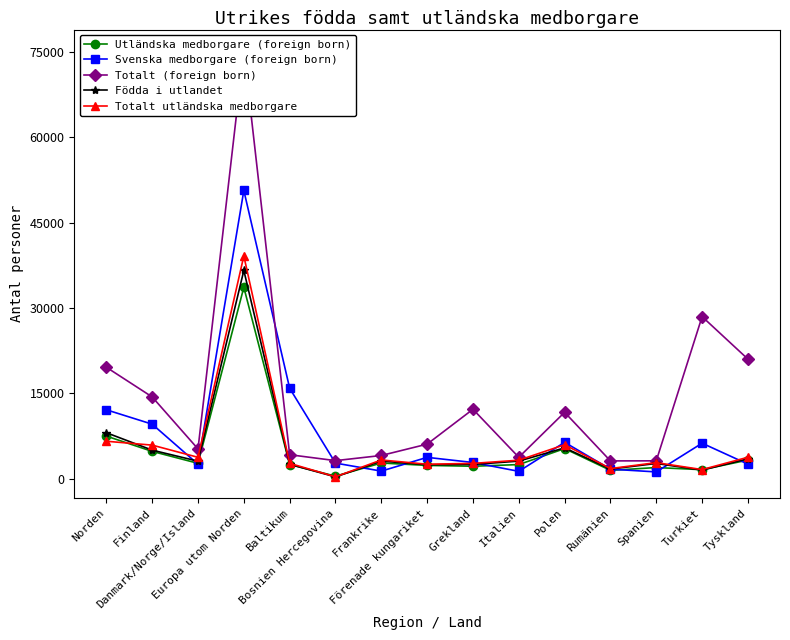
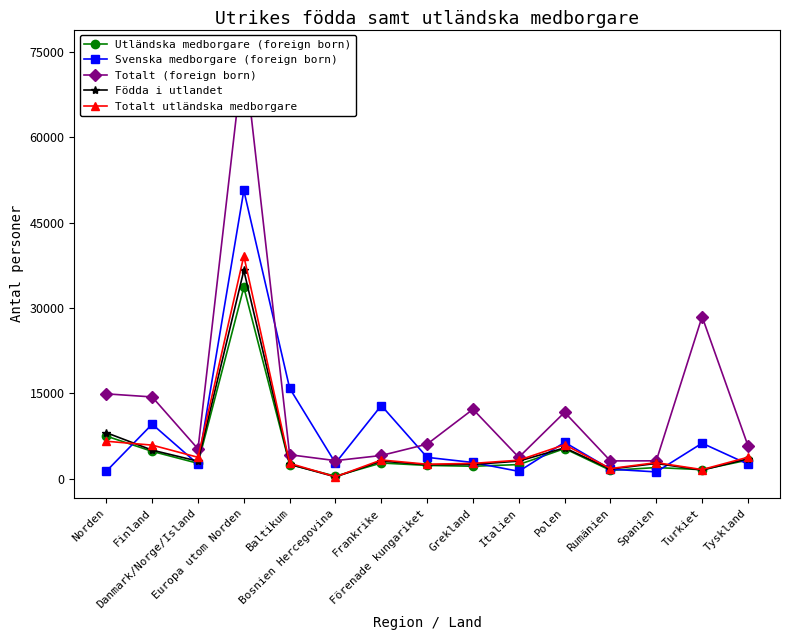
  {
    "Utländska medborgare (foreign born)": {
      "Norden": 7000,
      "Europa utom Norden": 34000,
      "Italien": 2000,
      "Spanien": 2000
    },
    "Svenska medborgare (foreign born)": {
-     "Norden": 12000,
+     "Norden": 1000,
      "Finland": 10000,
      "Europa utom Norden": 51000,
      "Baltikum": 16000,
-     "Frankrike": 1000,
+     "Frankrike": 13000,
      "Förenade kungariket": 4000,
      "Italien": 1000,
      "Spanien": 1000,
      "Turkiet": 6000,
      "Tyskland": 3000
    },
    "Totalt (foreign born)": {
-     "Norden": 20000,
+     "Norden": 15000,
      "Finland": 14000,
      "Danmark/Norge/Island": 5000,
      "Baltikum": 4000,
      "Frankrike": 4000,
      "Förenade kungariket": 6000,
      "Grekland": 12000,
      "Italien": 4000,
      "Polen": 12000,
      "Rumänien": 3000,
      "Turkiet": 28000,
-     "Tyskland": 21000
+     "Tyskland": 6000
    },
    "Födda i utlandet": {
      "Norden": 8000,
      "Europa utom Norden": 37000
    },
    "Totalt utländska medborgare": {
      "Norden": 7000,
      "Finland": 6000,
      "Danmark/Norge/Island": 4000,
      "Europa utom Norden": 39000
    }
  }
